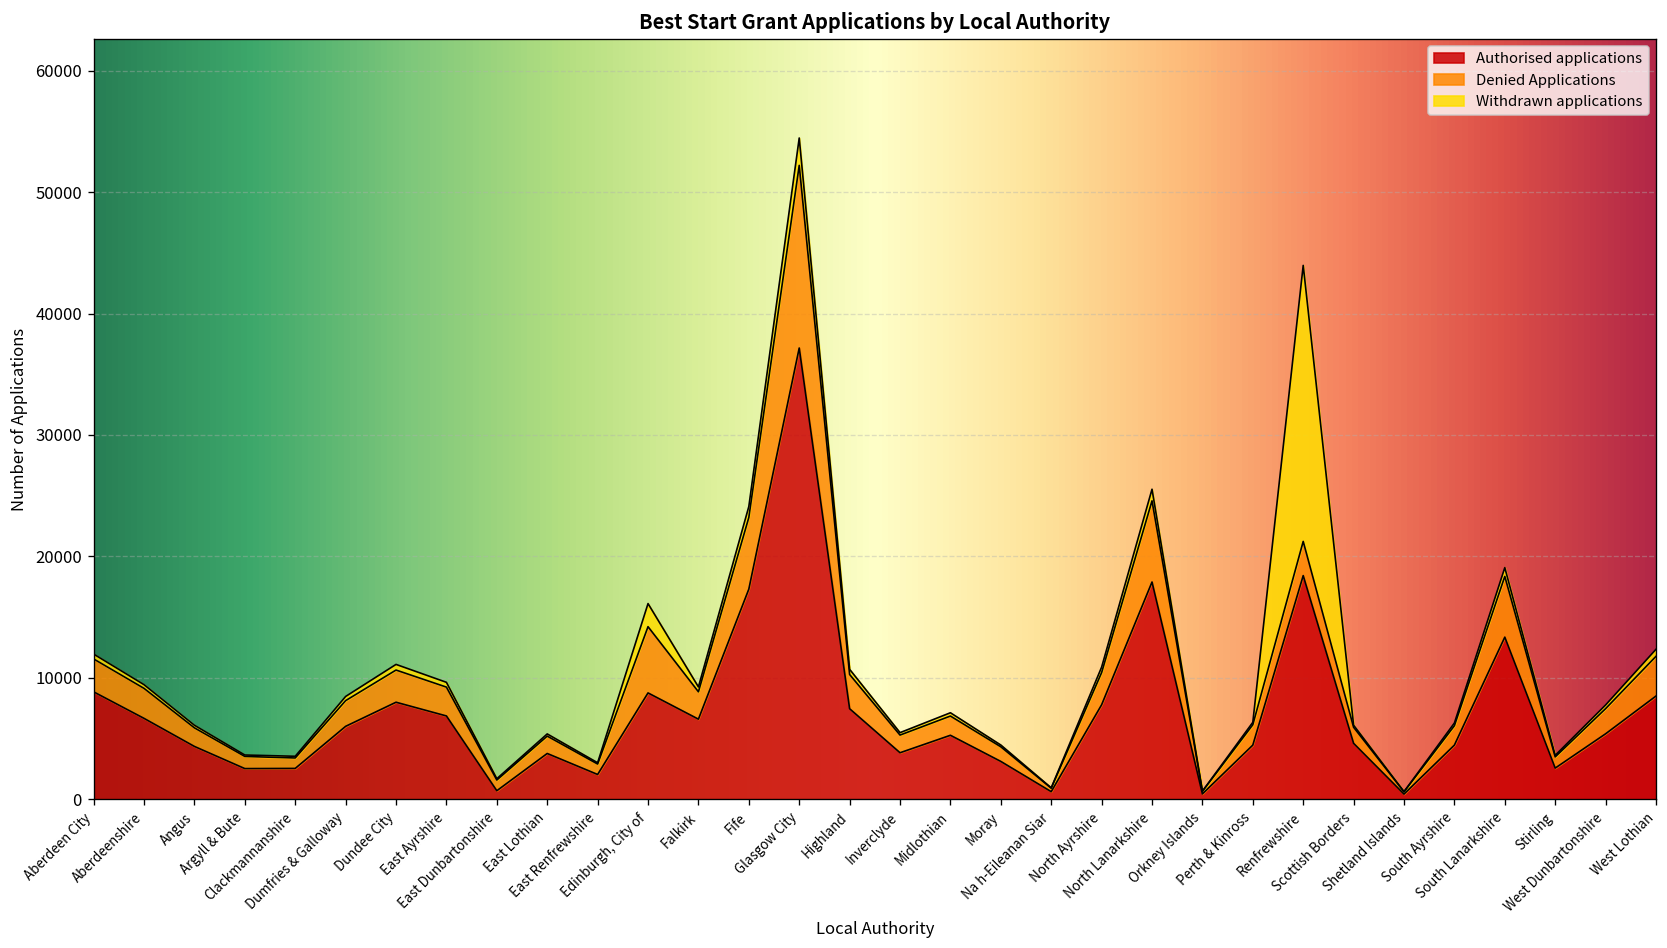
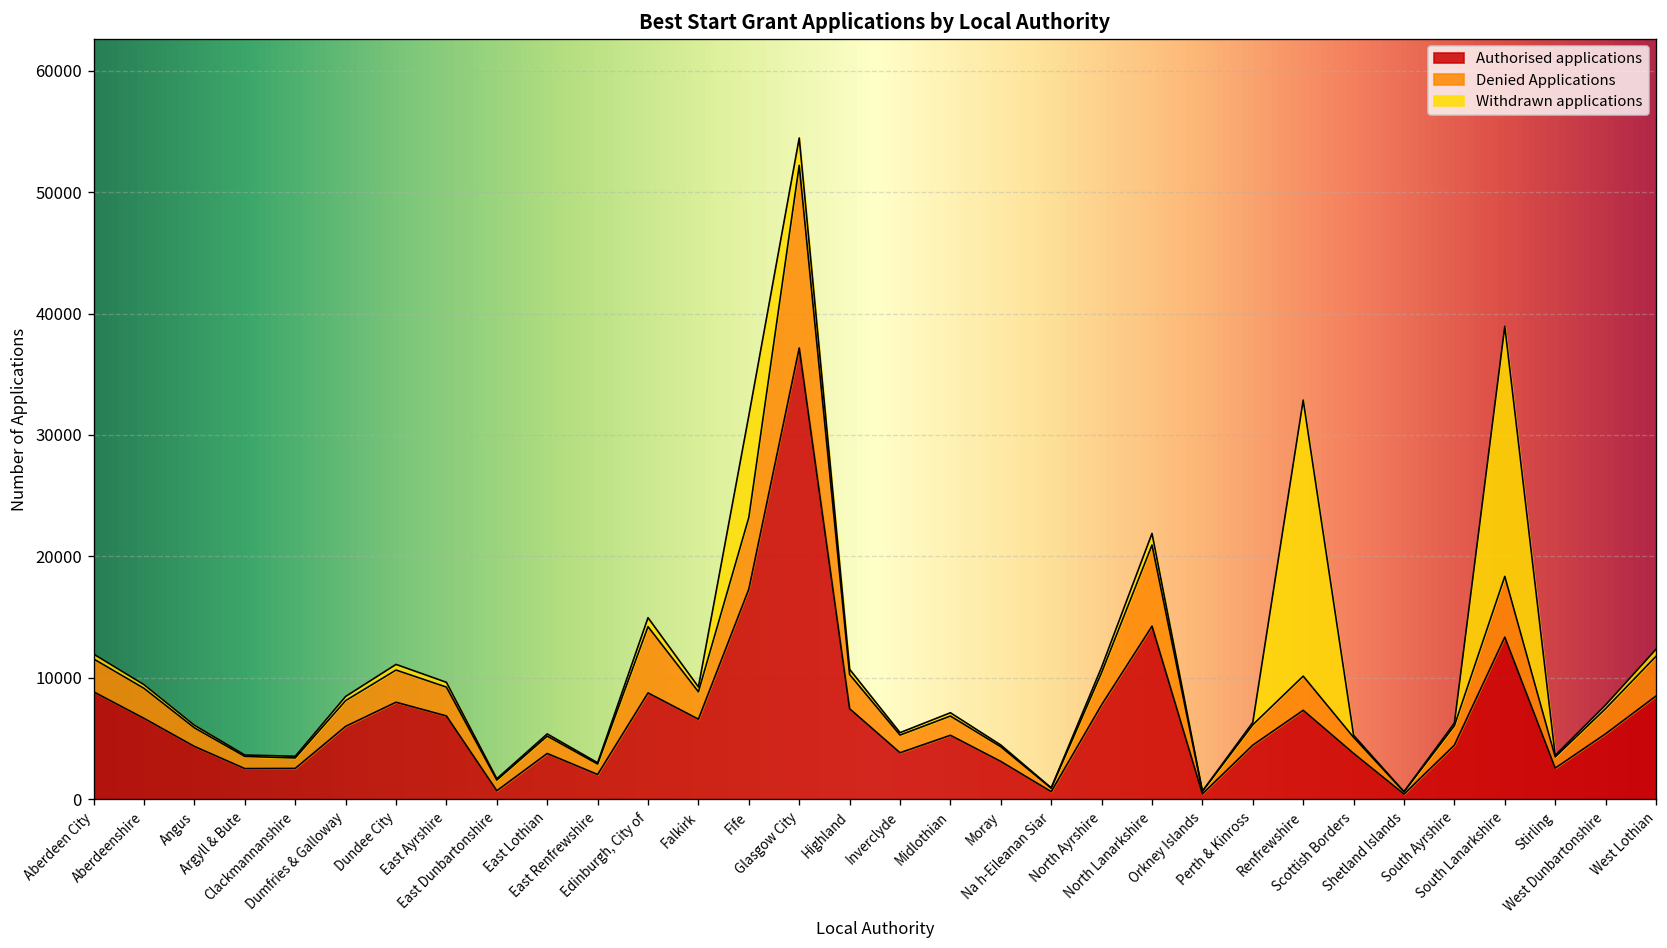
  {
    "Authorised applications": {
      "Aberdeen City": 8800,
      "Aberdeenshire": 6700,
      "Angus": 4400,
      "Argyll & Bute": 2500,
      "Clackmannanshire": 2500,
      "Dumfries & Galloway": 6000,
      "Dundee City": 8000,
      "East Ayrshire": 6900,
      "East Dunbartonshire": 700,
      "East Lothian": 3800,
      "East Renfrewshire": 2000,
      "Edinburgh, City of": 8800,
      "Falkirk": 6600,
      "Fife": 17300,
      "Glasgow City": 37200,
      "Highland": 7500,
      "Inverclyde": 3800,
      "Midlothian": 5300,
      "Moray": 3100,
      "Na h-Eileanan Siar": 600,
      "North Ayrshire": 7800,
-     "North Lanarkshire": 17900,
+     "North Lanarkshire": 14300,
      "Perth & Kinross": 4500,
-     "Renfrewshire": 18400,
-     "Scottish Borders": 4600,
+     "Renfrewshire": 7300,
+     "Scottish Borders": 3800,
      "South Ayrshire": 4500,
      "South Lanarkshire": 13400,
      "Stirling": 2600,
      "West Dunbartonshire": 5400,
      "West Lothian": 8500
    },
    "Denied Applications": {
      "Aberdeen City": 2700,
      "Aberdeenshire": 2500,
      "Dumfries & Galloway": 2100,
      "Dundee City": 2700,
      "East Ayrshire": 2400,
      "Edinburgh, City of": 5500,
      "Falkirk": 2300,
      "Fife": 5900,
      "Glasgow City": 15000,
      "Highland": 2800,
      "Midlothian": 1600,
      "North Ayrshire": 2700,
      "North Lanarkshire": 6700,
      "Renfrewshire": 2800,
      "South Lanarkshire": 5000,
      "West Dunbartonshire": 2100,
      "West Lothian": 3300
    },
    "Withdrawn applications": {
      "Aberdeen City": 400,
      "Aberdeenshire": 300,
      "Dumfries & Galloway": 300,
      "Dundee City": 500,
      "East Ayrshire": 400,
-     "Edinburgh, City of": 1900,
+     "Edinburgh, City of": 700,
      "Falkirk": 400,
-     "Fife": 900,
+     "Fife": 8400,
      "Glasgow City": 2300,
      "Highland": 400,
      "Midlothian": 300,
      "North Ayrshire": 500,
      "North Lanarkshire": 1000,
      "Renfrewshire": 22700,
-     "South Lanarkshire": 700,
+     "South Lanarkshire": 20600,
      "West Dunbartonshire": 300,
      "West Lothian": 600
    }
  }
